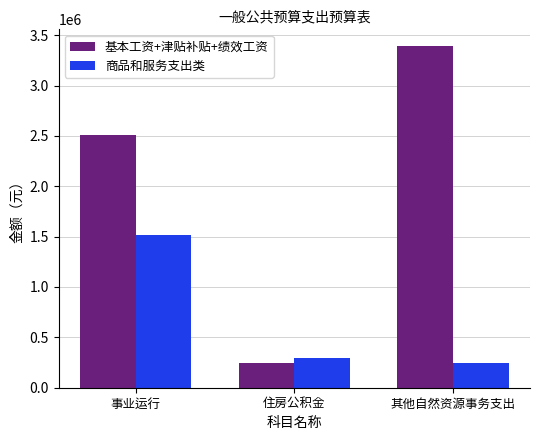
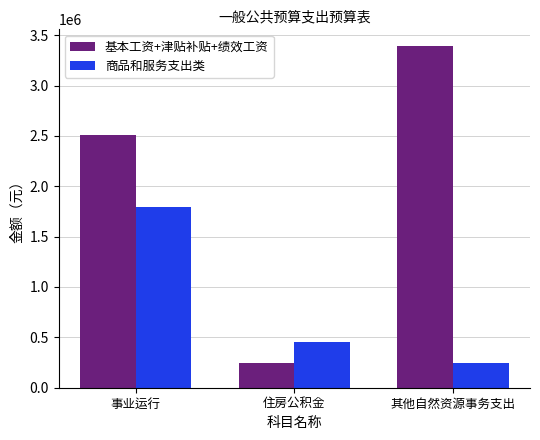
  {
    "基本工资+津贴补贴+绩效工资": {
      "事业运行": 2510000,
      "住房公积金": 250000,
      "其他自然资源事务支出": 3390000
    },
    "商品和服务支出类": {
-     "事业运行": 1520000,
-     "住房公积金": 300000,
+     "事业运行": 1790000,
+     "住房公积金": 450000,
      "其他自然资源事务支出": 250000
    }
  }
